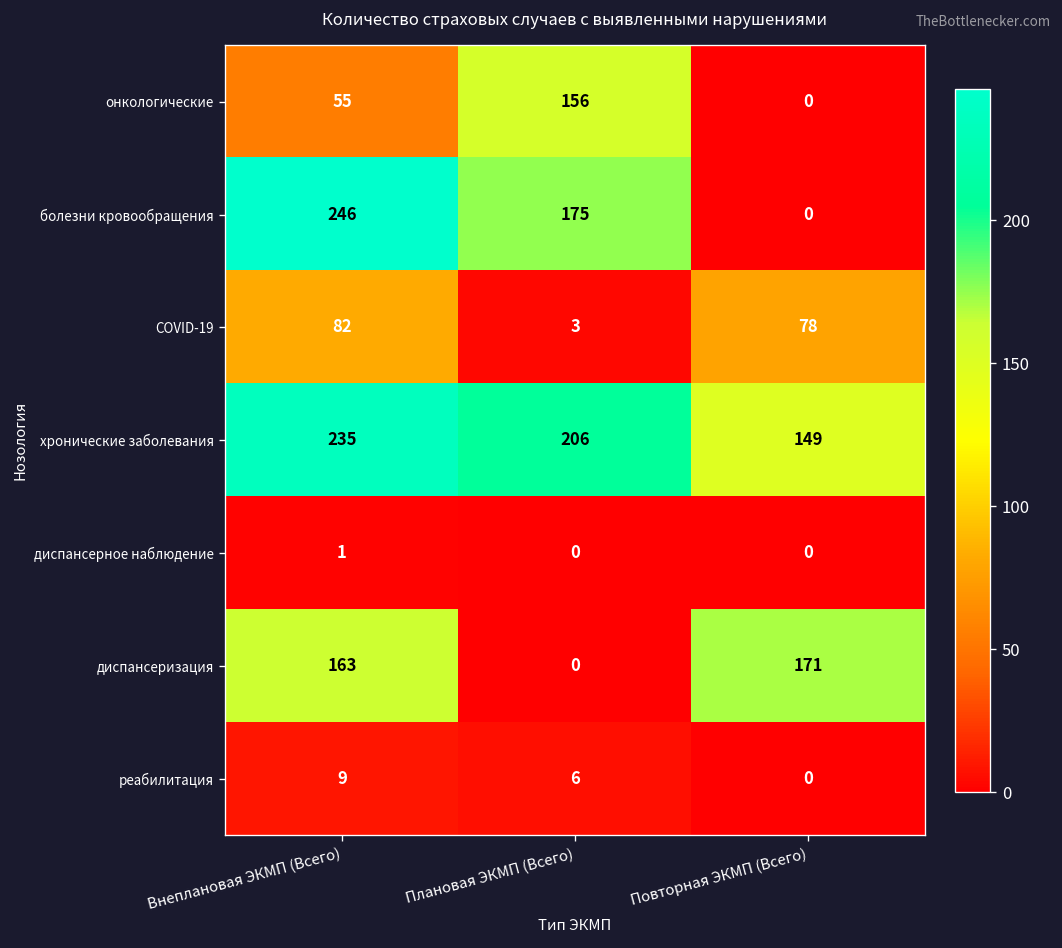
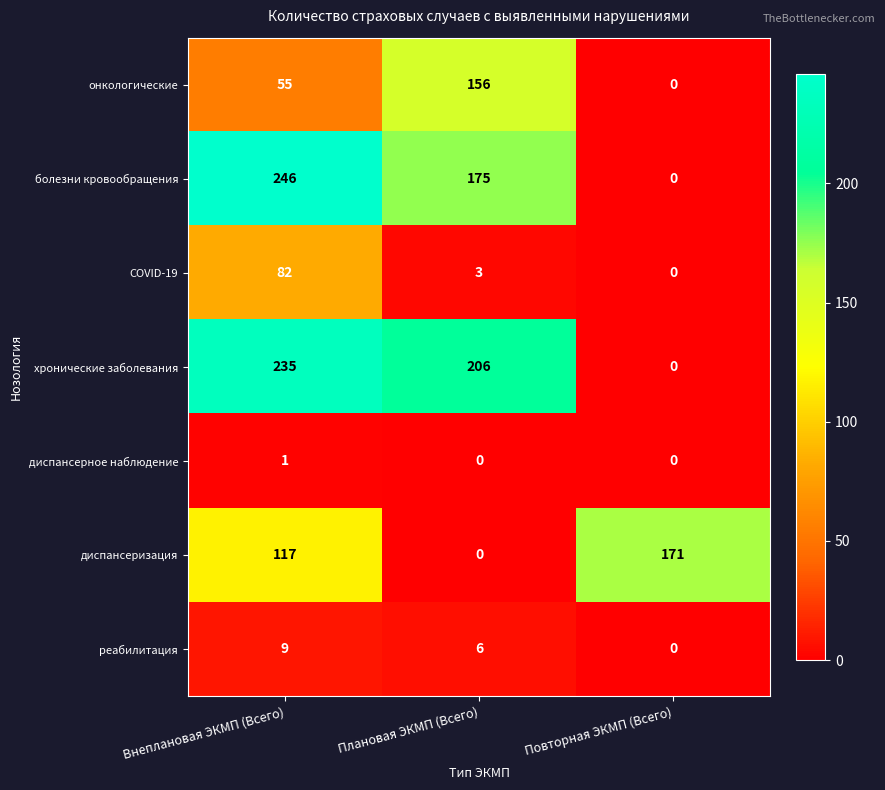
  {
    "онкологические": {
      "Внеплановая ЭКМП (Всего)": 55,
      "Плановая ЭКМП (Всего)": 156,
      "Повторная ЭКМП (Всего)": 0
    },
    "болезни кровообращения": {
      "Внеплановая ЭКМП (Всего)": 246,
      "Плановая ЭКМП (Всего)": 175,
      "Повторная ЭКМП (Всего)": 0
    },
    "COVID-19": {
      "Внеплановая ЭКМП (Всего)": 82,
      "Плановая ЭКМП (Всего)": 3,
-     "Повторная ЭКМП (Всего)": 78
+     "Повторная ЭКМП (Всего)": 0
    },
    "хронические заболевания": {
      "Внеплановая ЭКМП (Всего)": 235,
      "Плановая ЭКМП (Всего)": 206,
-     "Повторная ЭКМП (Всего)": 149
+     "Повторная ЭКМП (Всего)": 0
    },
    "диспансерное наблюдение": {
      "Внеплановая ЭКМП (Всего)": 1,
      "Плановая ЭКМП (Всего)": 0,
      "Повторная ЭКМП (Всего)": 0
    },
    "диспансеризация": {
-     "Внеплановая ЭКМП (Всего)": 163,
+     "Внеплановая ЭКМП (Всего)": 117,
      "Плановая ЭКМП (Всего)": 0,
      "Повторная ЭКМП (Всего)": 171
    },
    "реабилитация": {
      "Внеплановая ЭКМП (Всего)": 9,
      "Плановая ЭКМП (Всего)": 6,
      "Повторная ЭКМП (Всего)": 0
    }
  }
